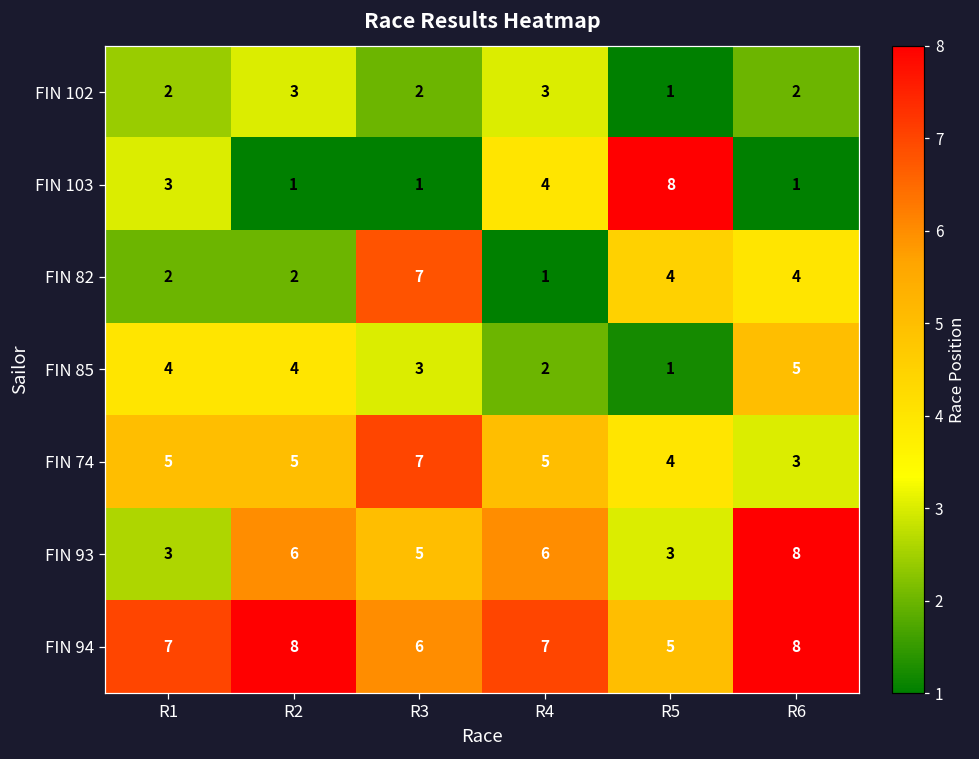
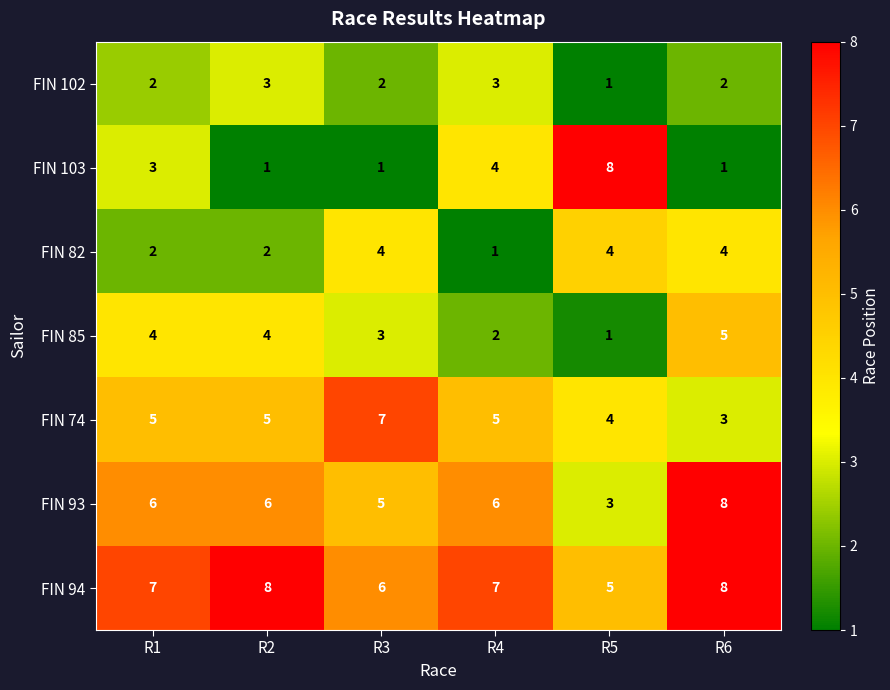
  {
    "FIN 102": {
      "R1": 2,
      "R2": 3,
      "R3": 2,
      "R4": 3,
      "R5": 1,
      "R6": 2
    },
    "FIN 103": {
      "R1": 3,
      "R2": 1,
      "R3": 1,
      "R4": 4,
      "R5": 8,
      "R6": 1
    },
    "FIN 82": {
      "R1": 2,
      "R2": 2,
-     "R3": 7,
+     "R3": 4,
      "R4": 1,
      "R5": 4,
      "R6": 4
    },
    "FIN 85": {
      "R1": 4,
      "R2": 4,
      "R3": 3,
      "R4": 2,
      "R5": 1,
      "R6": 5
    },
    "FIN 74": {
      "R1": 5,
      "R2": 5,
      "R3": 7,
      "R4": 5,
      "R5": 4,
      "R6": 3
    },
    "FIN 93": {
-     "R1": 3,
+     "R1": 6,
      "R2": 6,
      "R3": 5,
      "R4": 6,
      "R5": 3,
      "R6": 8
    },
    "FIN 94": {
      "R1": 7,
      "R2": 8,
      "R3": 6,
      "R4": 7,
      "R5": 5,
      "R6": 8
    }
  }
